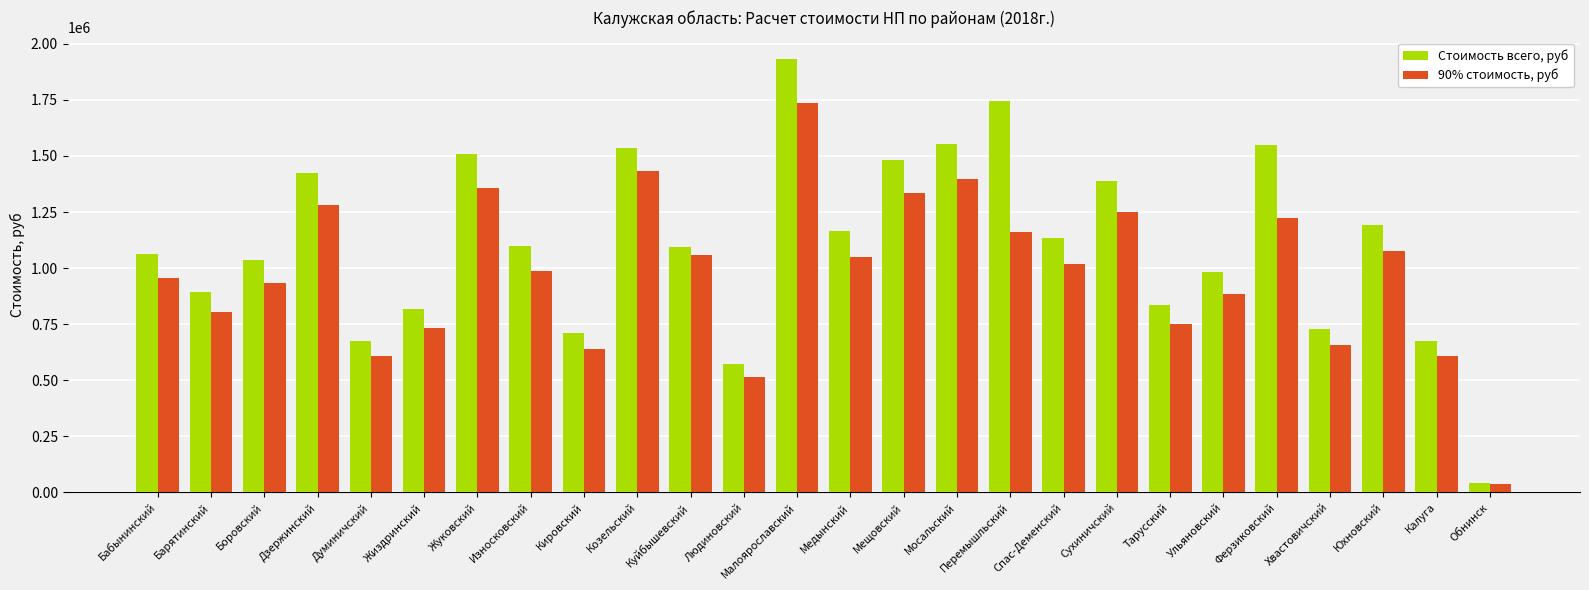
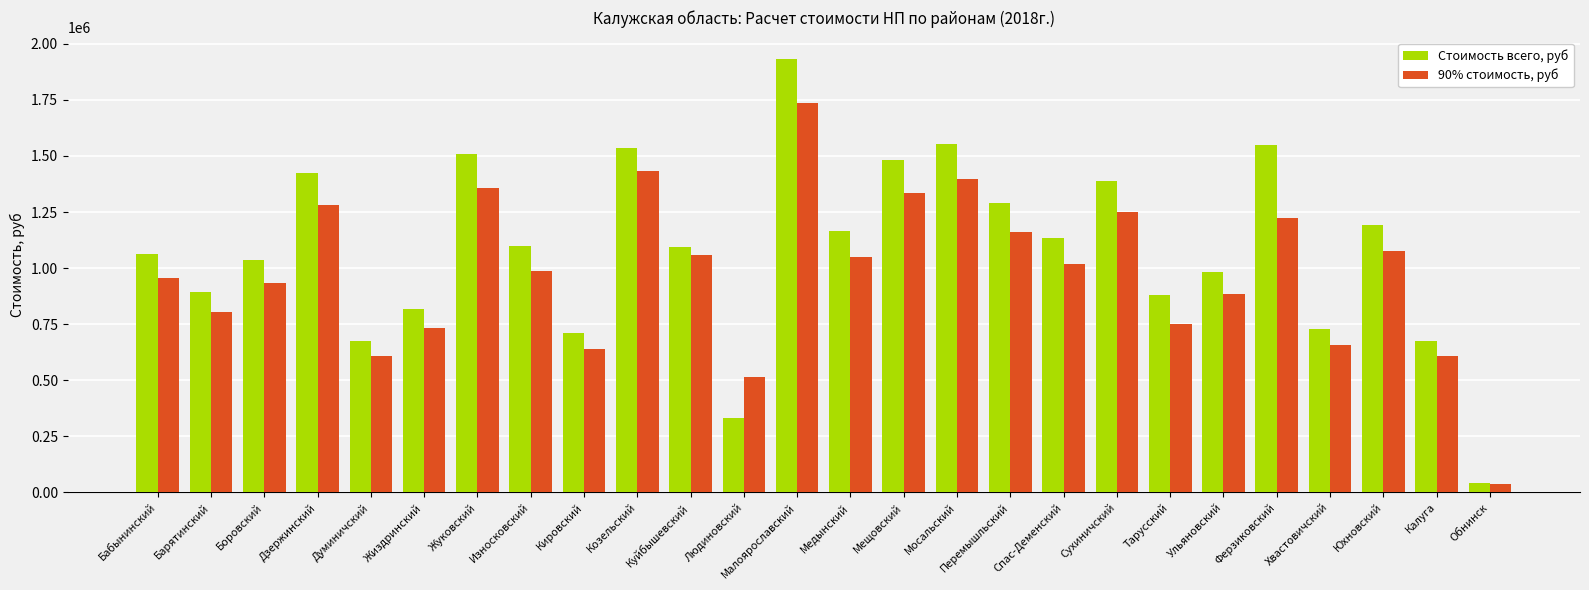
  {
    "Стоимость всего, руб": {
      "Бабынинский": 1060000,
      "Барятинский": 900000,
      "Боровский": 1040000,
      "Дзержинский": 1420000,
      "Думиничский": 680000,
      "Жиздринский": 820000,
      "Жуковский": 1510000,
      "Износковский": 1100000,
      "Кировский": 710000,
      "Козельский": 1540000,
      "Куйбышевский": 1090000,
-     "Людиновский": 570000,
+     "Людиновский": 330000,
      "Малоярославский": 1930000,
      "Медынский": 1170000,
      "Мещовский": 1480000,
      "Мосальский": 1550000,
-     "Перемышльский": 1750000,
+     "Перемышльский": 1290000,
      "Спас-Деменский": 1130000,
      "Сухиничский": 1390000,
-     "Тарусский": 830000,
+     "Тарусский": 880000,
      "Ульяновский": 980000,
      "Ферзиковский": 1550000,
      "Хвастовичский": 730000,
      "Юхновский": 1190000,
      "Калуга": 680000,
      "Обнинск": 40000
    },
    "90% стоимость, руб": {
      "Бабынинский": 960000,
      "Барятинский": 810000,
      "Боровский": 930000,
      "Дзержинский": 1280000,
      "Думиничский": 610000,
      "Жиздринский": 730000,
      "Жуковский": 1360000,
      "Износковский": 990000,
      "Кировский": 640000,
      "Козельский": 1430000,
      "Куйбышевский": 1060000,
      "Людиновский": 510000,
      "Малоярославский": 1740000,
      "Медынский": 1050000,
      "Мещовский": 1330000,
      "Мосальский": 1400000,
      "Перемышльский": 1160000,
      "Спас-Деменский": 1020000,
      "Сухиничский": 1250000,
      "Тарусский": 750000,
      "Ульяновский": 880000,
      "Ферзиковский": 1220000,
      "Хвастовичский": 660000,
      "Юхновский": 1070000,
      "Калуга": 610000,
      "Обнинск": 40000
    }
  }
